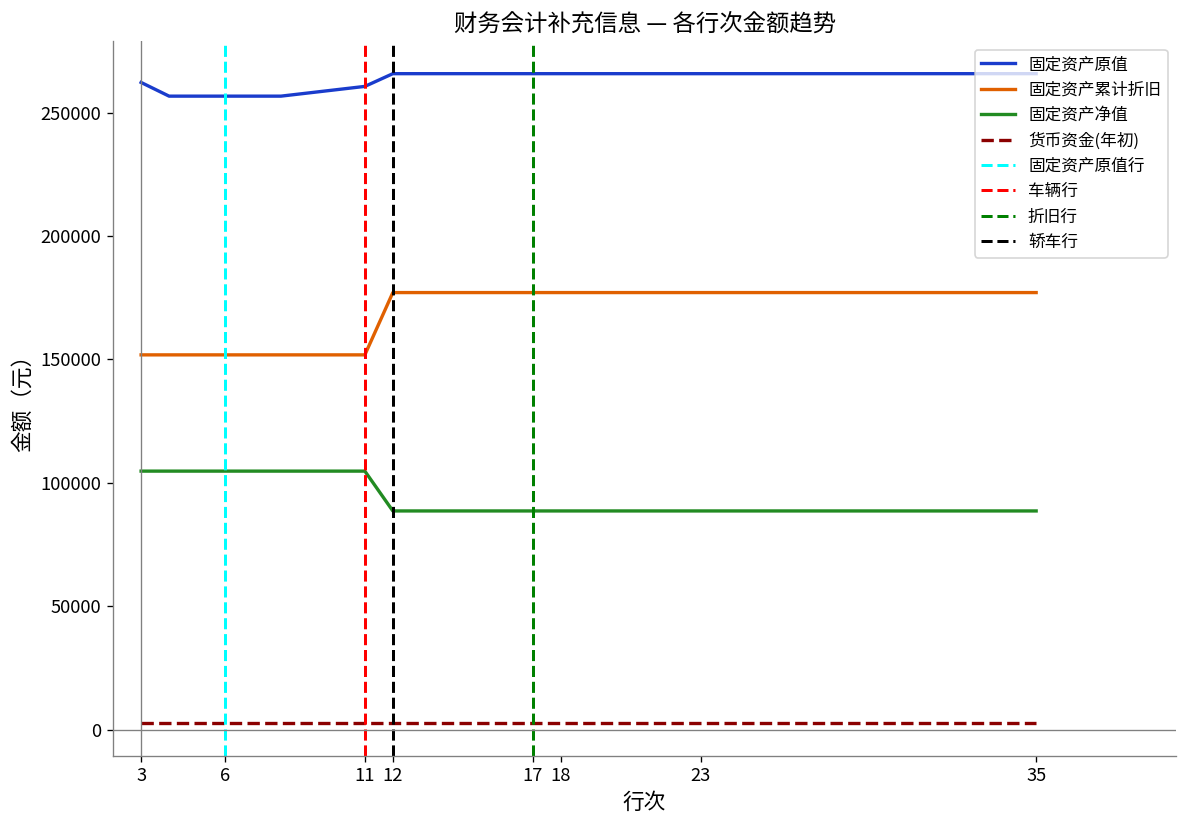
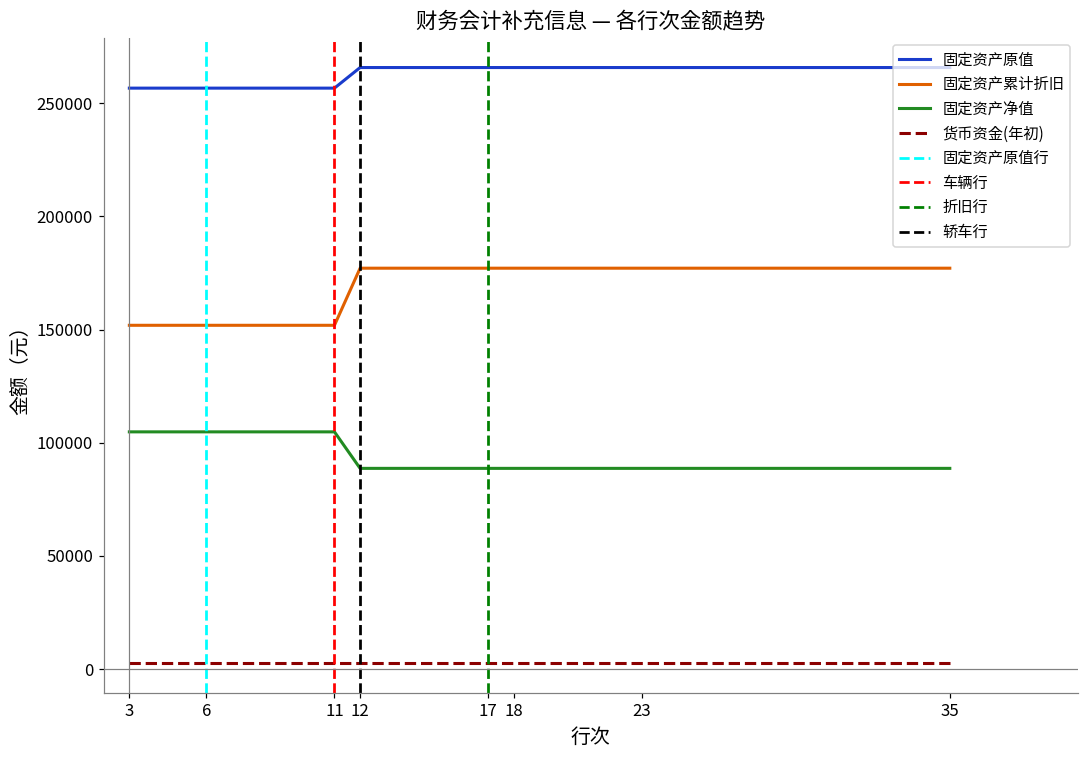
  {
    "固定资产原值": {
-     "3": 262000,
+     "3": 257000,
      "6": 257000,
-     "11": 261000,
+     "11": 257000,
      "12": 266000,
      "17": 266000,
      "18": 266000,
      "23": 266000
    },
    "固定资产累计折旧": {
      "3": 152000,
      "6": 152000,
      "11": 152000,
      "12": 177000,
      "17": 177000,
      "18": 177000,
      "23": 177000,
      "35": 177000
    },
    "固定资产净值": {
      "3": 105000,
      "6": 105000,
      "11": 105000,
      "12": 89000,
      "17": 89000,
      "18": 89000,
      "23": 89000,
      "35": 89000
    },
    "货币资金(年初)": {
      "3": 3000,
      "6": 3000,
      "11": 3000,
      "12": 3000,
      "17": 3000,
      "18": 3000,
      "23": 3000,
      "35": 3000
    }
  }
